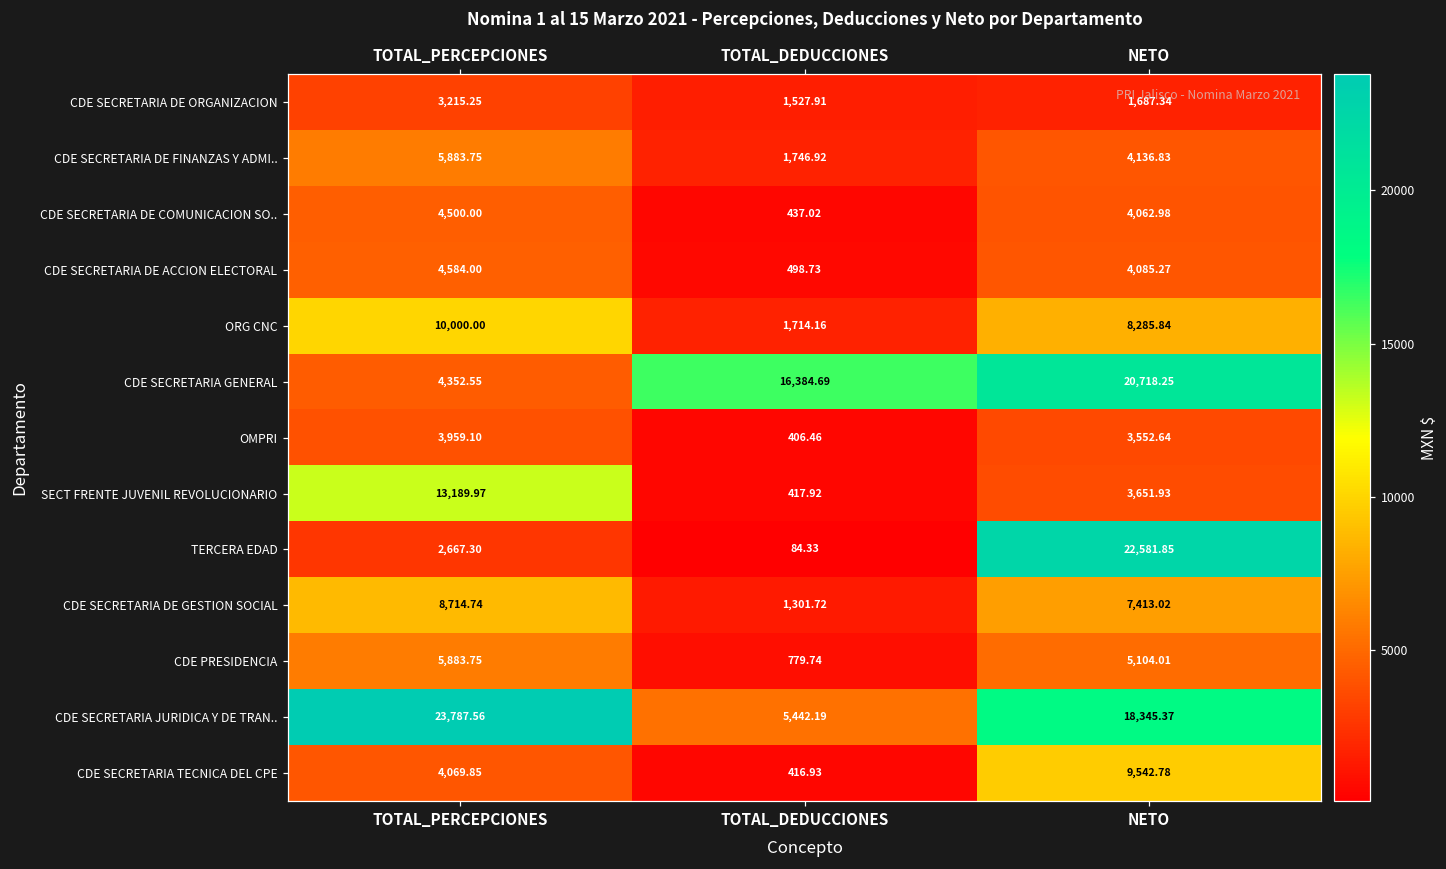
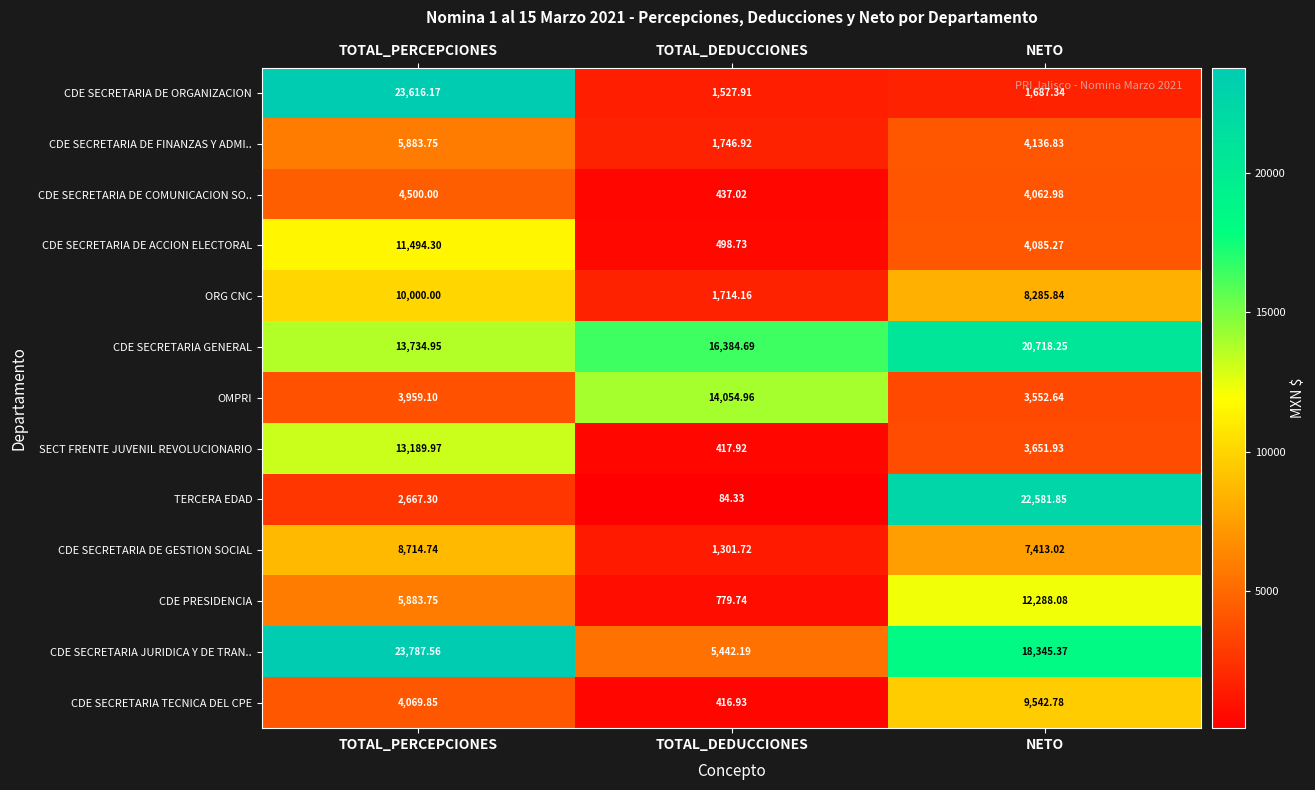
  {
    "CDE SECRETARIA DE ORGANIZACION": {
-     "TOTAL_PERCEPCIONES": "3,215.25",
+     "TOTAL_PERCEPCIONES": "23,616.17",
      "TOTAL_DEDUCCIONES": "1,527.91",
      "NETO": "2021"
    },
    "CDE SECRETARIA DE FINANZAS Y ADMI..": {
      "TOTAL_PERCEPCIONES": "5,883.75",
      "TOTAL_DEDUCCIONES": "1,746.92",
      "NETO": "4,136.83"
    },
    "CDE SECRETARIA DE COMUNICACION SO..": {
      "TOTAL_PERCEPCIONES": "4,500.00",
      "TOTAL_DEDUCCIONES": "437.02",
      "NETO": "4,062.98"
    },
    "CDE SECRETARIA DE ACCION ELECTORAL": {
-     "TOTAL_PERCEPCIONES": "4,584.00",
+     "TOTAL_PERCEPCIONES": "11,494.30",
      "TOTAL_DEDUCCIONES": "498.73",
      "NETO": "4,085.27"
    },
    "ORG CNC": {
      "TOTAL_PERCEPCIONES": "10,000.00",
      "TOTAL_DEDUCCIONES": "1,714.16",
      "NETO": "8,285.84"
    },
    "CDE SECRETARIA GENERAL": {
-     "TOTAL_PERCEPCIONES": "4,352.55",
+     "TOTAL_PERCEPCIONES": "13,734.95",
      "TOTAL_DEDUCCIONES": "16,384.69",
      "NETO": "20,718.25"
    },
    "OMPRI": {
      "TOTAL_PERCEPCIONES": "3,959.10",
-     "TOTAL_DEDUCCIONES": "406.46",
+     "TOTAL_DEDUCCIONES": "14,054.96",
      "NETO": "3,552.64"
    },
    "SECT FRENTE JUVENIL REVOLUCIONARIO": {
      "TOTAL_PERCEPCIONES": "13,189.97",
      "TOTAL_DEDUCCIONES": "417.92",
      "NETO": "3,651.93"
    },
    "TERCERA EDAD": {
      "TOTAL_PERCEPCIONES": "2,667.30",
      "TOTAL_DEDUCCIONES": "84.33",
      "NETO": "22,581.85"
    },
    "CDE SECRETARIA DE GESTION SOCIAL": {
      "TOTAL_PERCEPCIONES": "8,714.74",
      "TOTAL_DEDUCCIONES": "1,301.72",
      "NETO": "7,413.02"
    },
    "CDE PRESIDENCIA": {
      "TOTAL_PERCEPCIONES": "5,883.75",
      "TOTAL_DEDUCCIONES": "779.74",
-     "NETO": "5,104.01"
+     "NETO": "12,288.08"
    },
    "CDE SECRETARIA JURIDICA Y DE TRAN..": {
      "TOTAL_PERCEPCIONES": "23,787.56",
      "TOTAL_DEDUCCIONES": "5,442.19",
      "NETO": "18,345.37"
    },
    "CDE SECRETARIA TECNICA DEL CPE": {
      "TOTAL_PERCEPCIONES": "4,069.85",
      "TOTAL_DEDUCCIONES": "416.93",
      "NETO": "9,542.78"
    }
  }
